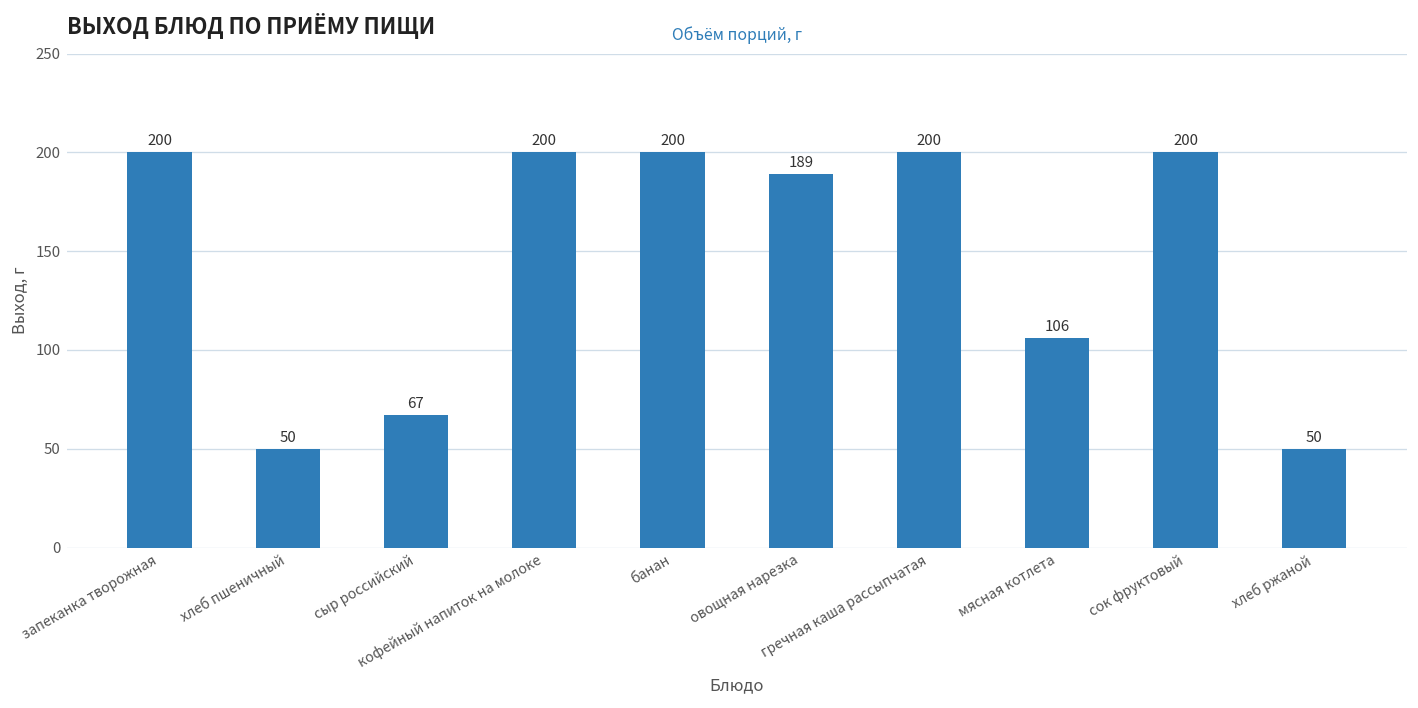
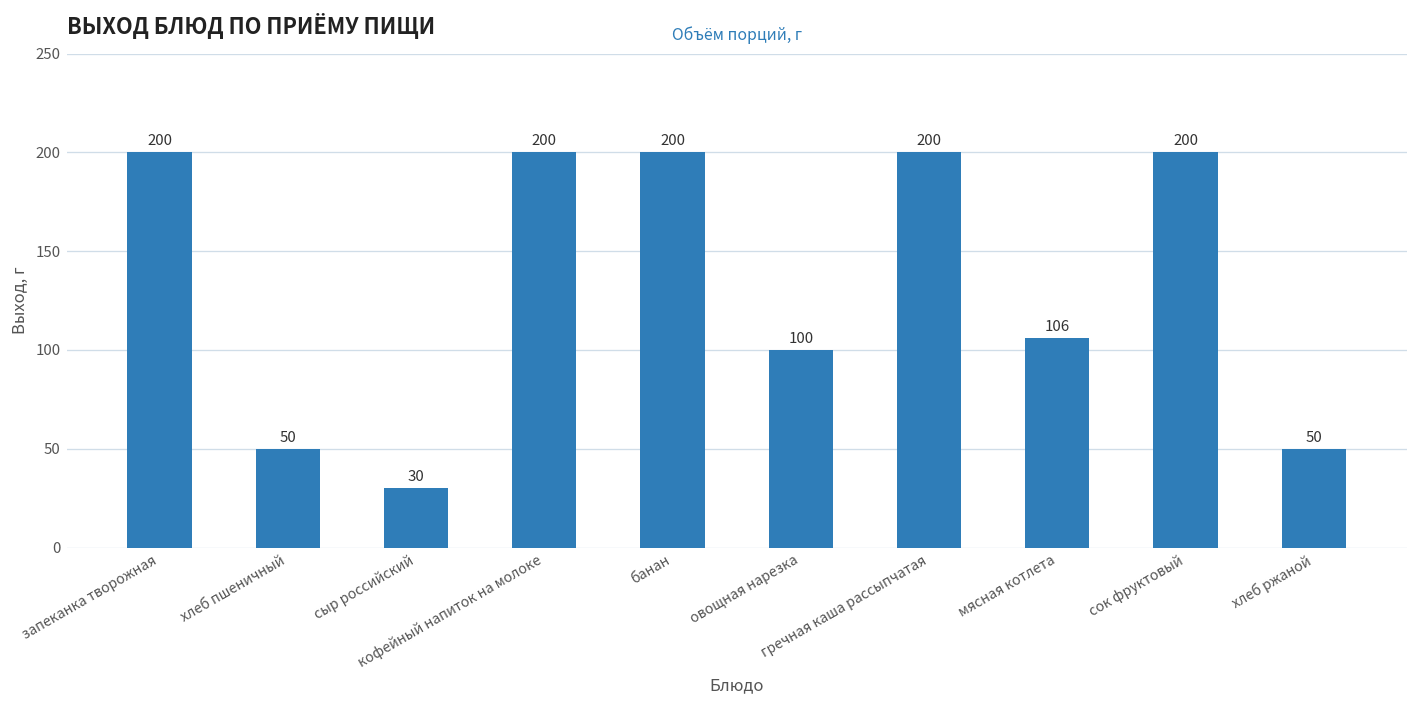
  {
    "запеканка творожная": 200,
    "хлеб пшеничный": 50,
-   "сыр российский": 67,
+   "сыр российский": 30,
    "кофейный напиток на молоке": 200,
    "банан": 200,
-   "овощная нарезка": 189,
+   "овощная нарезка": 100,
    "гречная каша рассыпчатая": 200,
    "мясная котлета": 106,
    "сок фруктовый": 200,
    "хлеб ржаной": 50
  }
